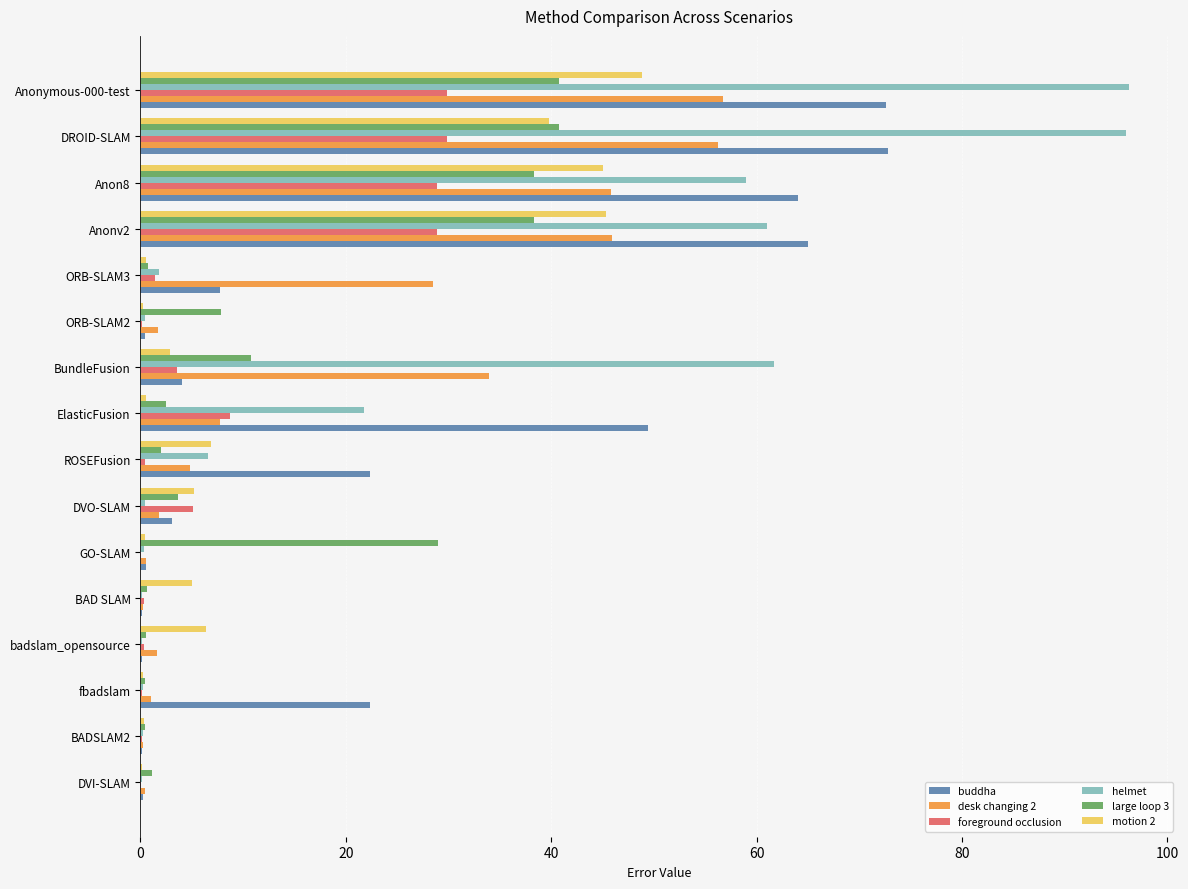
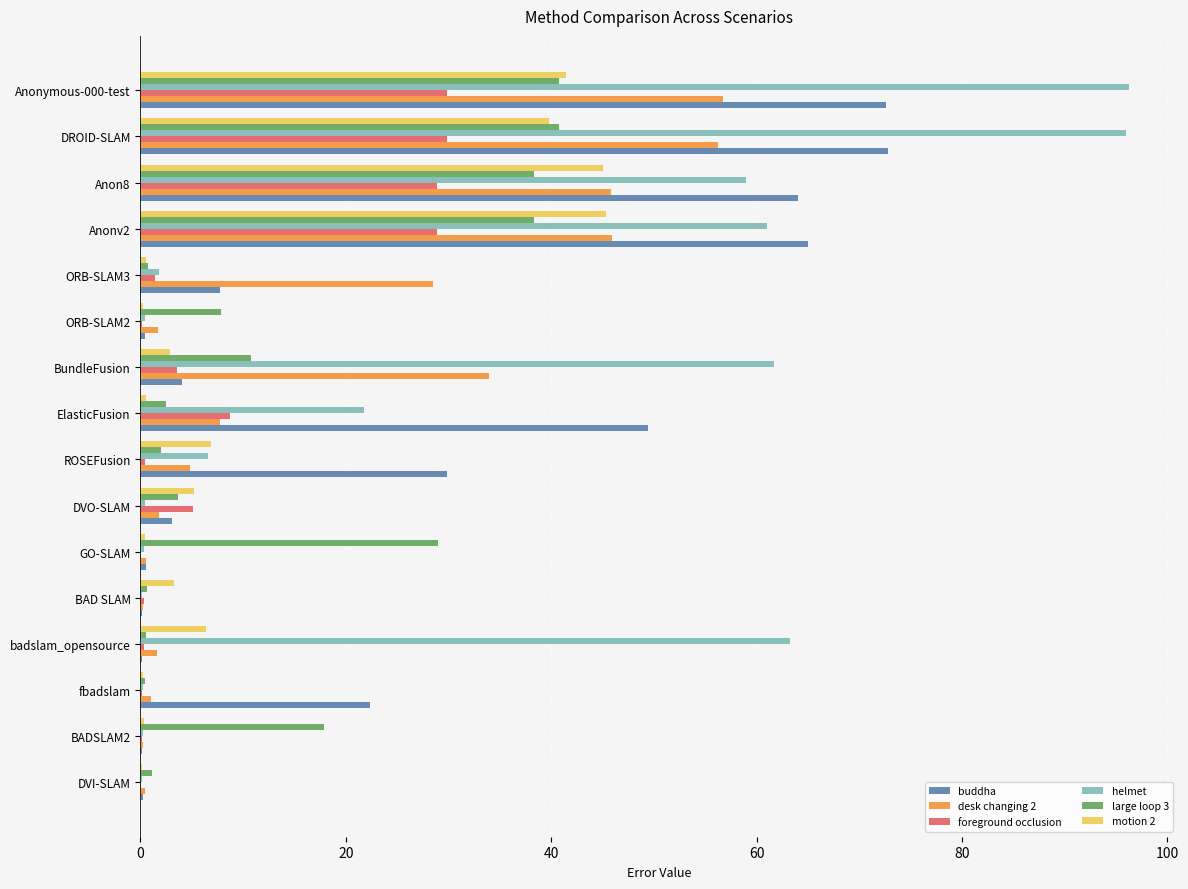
  {
    "buddha": {
      "Anonymous-000-test": 72.6,
      "DROID-SLAM": 72.8,
      "Anon8": 64.1,
      "Anonv2": 65.0,
      "ORB-SLAM3": 7.7,
      "ORB-SLAM2": 0.4,
      "BundleFusion": 4.0,
      "ElasticFusion": 49.4,
-     "ROSEFusion": 22.4,
+     "ROSEFusion": 29.9,
      "DVO-SLAM": 3.1,
      "GO-SLAM": 0.5,
      "fbadslam": 22.4
    },
    "desk changing 2": {
      "Anonymous-000-test": 56.7,
      "DROID-SLAM": 56.3,
      "Anon8": 45.9,
      "Anonv2": 45.9,
      "ORB-SLAM3": 28.5,
      "ORB-SLAM2": 1.7,
      "BundleFusion": 34.0,
      "ElasticFusion": 7.7,
      "ROSEFusion": 4.8,
      "DVO-SLAM": 1.8,
      "GO-SLAM": 0.6,
      "BAD SLAM": 0.3,
      "badslam_opensource": 1.6,
      "fbadslam": 1.1,
      "DVI-SLAM": 0.5
    },
    "foreground occlusion": {
      "Anonymous-000-test": 29.8,
      "DROID-SLAM": 29.8,
      "Anon8": 28.9,
      "Anonv2": 28.9,
      "ORB-SLAM3": 1.4,
      "BundleFusion": 3.6,
      "ElasticFusion": 8.7,
      "ROSEFusion": 0.5,
      "DVO-SLAM": 5.1,
      "BAD SLAM": 0.4,
      "badslam_opensource": 0.3
    },
    "helmet": {
      "Anonymous-000-test": 96.2,
      "DROID-SLAM": 96.0,
      "Anon8": 59.0,
      "Anonv2": 61.0,
      "ORB-SLAM3": 1.8,
      "ORB-SLAM2": 0.4,
      "BundleFusion": 61.7,
      "ElasticFusion": 21.8,
      "ROSEFusion": 6.6,
      "DVO-SLAM": 0.4,
      "GO-SLAM": 0.3,
-     "badslam_opensource": 0.2,
+     "badslam_opensource": 63.2,
      "fbadslam": 0.3,
      "BADSLAM2": 0.3
    },
    "large loop 3": {
      "Anonymous-000-test": 40.8,
      "DROID-SLAM": 40.8,
      "Anon8": 38.4,
      "Anonv2": 38.3,
      "ORB-SLAM3": 0.8,
      "ORB-SLAM2": 7.9,
      "BundleFusion": 10.7,
      "ElasticFusion": 2.5,
      "ROSEFusion": 2.0,
      "DVO-SLAM": 3.7,
      "GO-SLAM": 29.0,
      "BAD SLAM": 0.6,
      "badslam_opensource": 0.5,
      "fbadslam": 0.4,
-     "BADSLAM2": 0.5,
+     "BADSLAM2": 17.9,
      "DVI-SLAM": 1.2
    },
    "motion 2": {
-     "Anonymous-000-test": 48.9,
+     "Anonymous-000-test": 41.4,
      "DROID-SLAM": 39.8,
      "Anon8": 45.1,
      "Anonv2": 45.3,
      "ORB-SLAM3": 0.5,
      "BundleFusion": 2.9,
      "ElasticFusion": 0.5,
      "ROSEFusion": 6.9,
      "DVO-SLAM": 5.2,
      "GO-SLAM": 0.4,
-     "BAD SLAM": 5.1,
+     "BAD SLAM": 3.3,
      "badslam_opensource": 6.4,
      "fbadslam": 0.3,
      "BADSLAM2": 0.4
    }
  }
